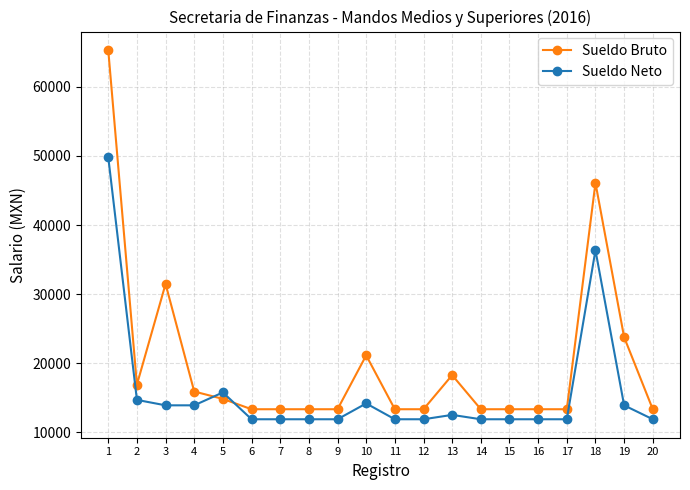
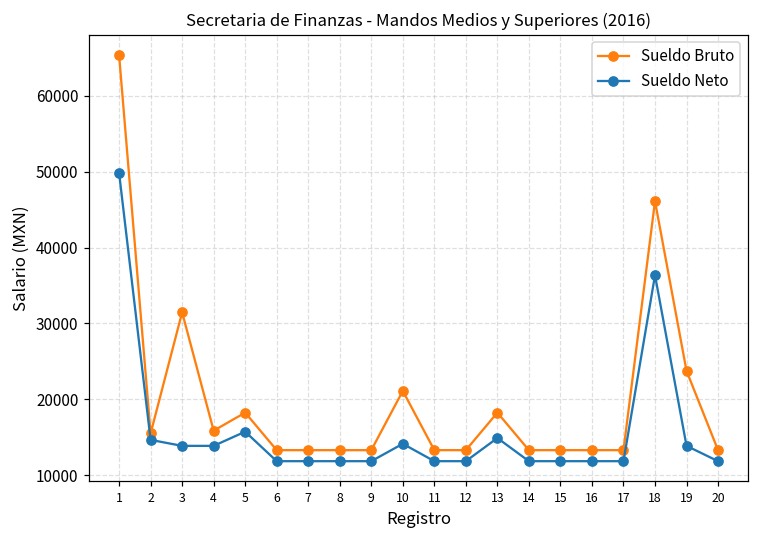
  {
    "Sueldo Bruto": {
      "1": 65000,
-     "2": 17000,
+     "2": 16000,
      "3": 31000,
      "4": 16000,
-     "5": 15000,
+     "5": 18000,
      "6": 13000,
      "7": 13000,
      "8": 13000,
      "9": 13000,
      "10": 21000,
      "11": 13000,
      "12": 13000,
      "13": 18000,
      "14": 13000,
      "15": 13000,
      "16": 13000,
      "17": 13000,
      "18": 46000,
      "19": 24000,
      "20": 13000
    },
    "Sueldo Neto": {
      "1": 50000,
      "2": 15000,
      "3": 14000,
      "4": 14000,
      "5": 16000,
      "6": 12000,
      "7": 12000,
      "8": 12000,
      "9": 12000,
      "10": 14000,
      "11": 12000,
      "12": 12000,
-     "13": 13000,
+     "13": 15000,
      "14": 12000,
      "15": 12000,
      "16": 12000,
      "17": 12000,
      "18": 36000,
      "19": 14000,
      "20": 12000
    }
  }
